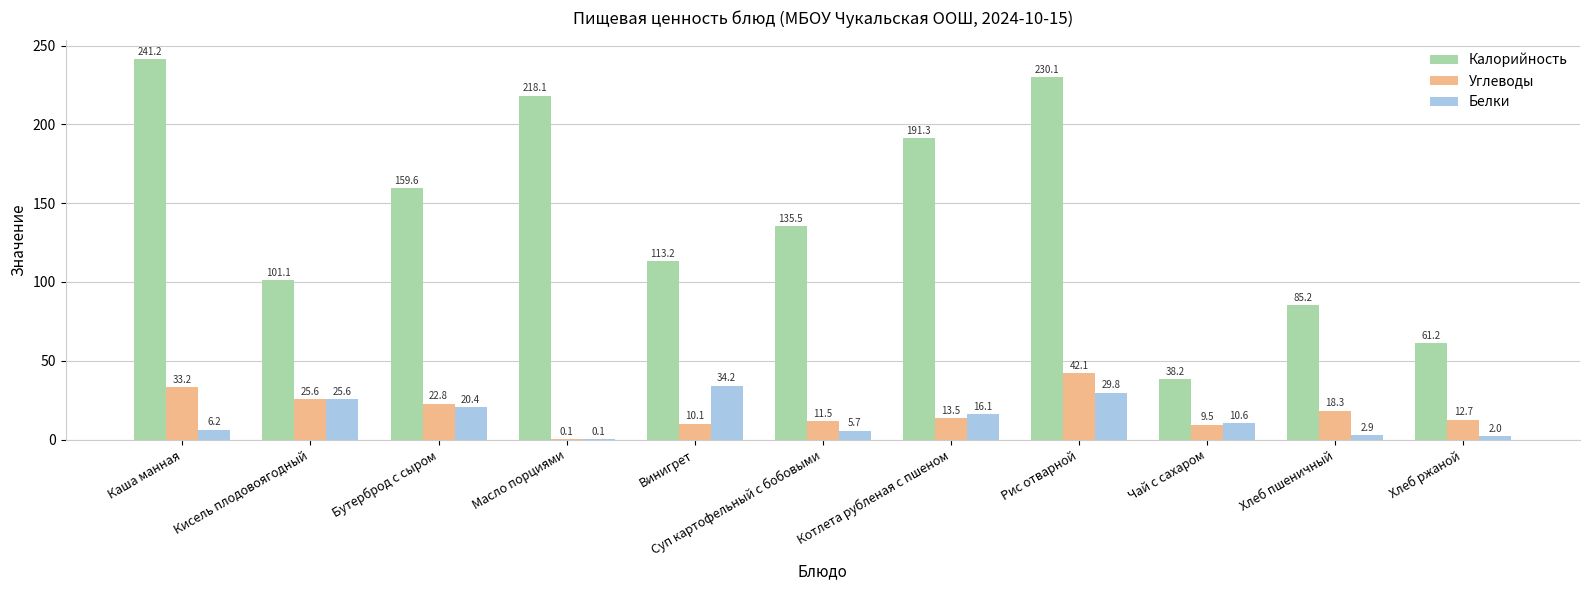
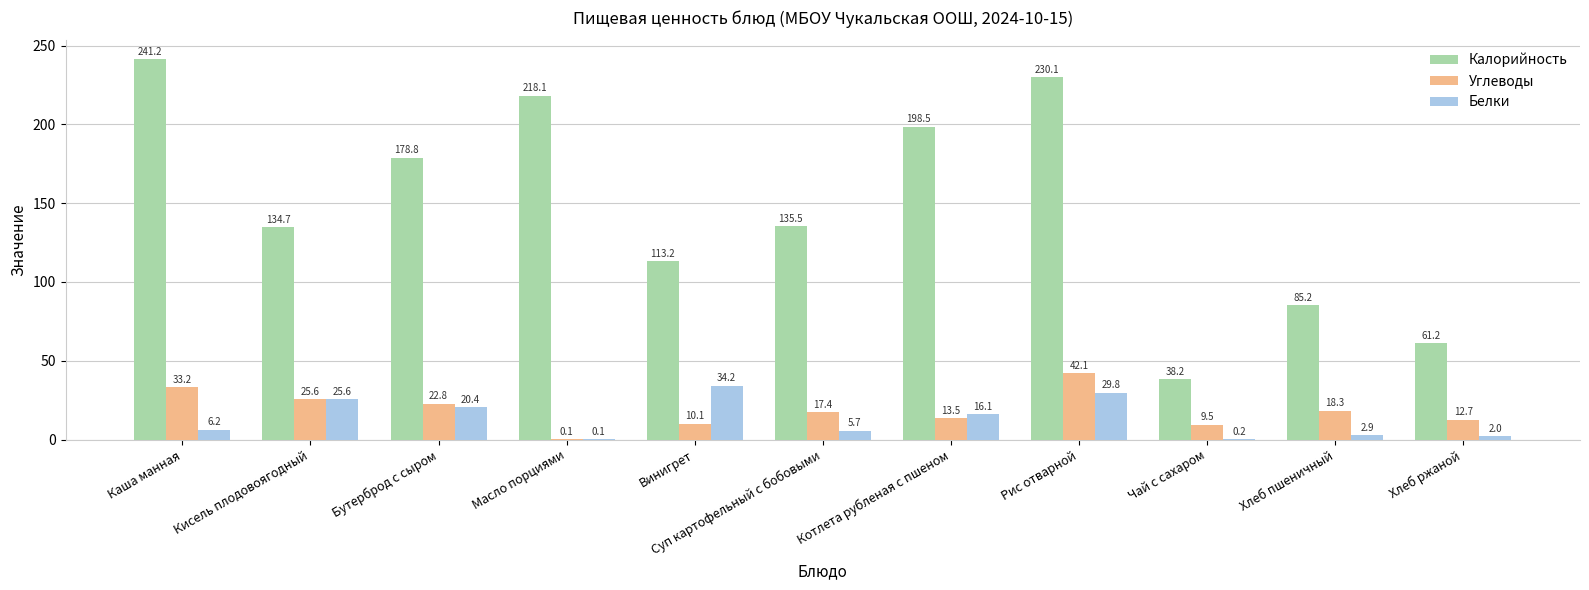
  {
    "Калорийность": {
      "Каша манная": 241.2,
-     "Кисель плодовоягодный": 101.1,
-     "Бутерброд с сыром": 159.6,
+     "Кисель плодовоягодный": 134.7,
+     "Бутерброд с сыром": 178.8,
      "Масло порциями": 218.1,
      "Винигрет": 113.2,
      "Суп картофельный с бобовыми": 135.5,
-     "Котлета рубленая с пшеном": 191.3,
+     "Котлета рубленая с пшеном": 198.5,
      "Рис отварной": 230.1,
      "Чай с сахаром": 38.2,
      "Хлеб пшеничный": 85.2,
      "Хлеб ржаной": 61.2
    },
    "Углеводы": {
      "Каша манная": 33.2,
      "Кисель плодовоягодный": 25.6,
      "Бутерброд с сыром": 22.8,
      "Масло порциями": 0.1,
      "Винигрет": 10.1,
-     "Суп картофельный с бобовыми": 11.5,
+     "Суп картофельный с бобовыми": 17.4,
      "Котлета рубленая с пшеном": 13.5,
      "Рис отварной": 42.1,
      "Чай с сахаром": 9.5,
      "Хлеб пшеничный": 18.3,
      "Хлеб ржаной": 12.7
    },
    "Белки": {
      "Каша манная": 6.2,
      "Кисель плодовоягодный": 25.6,
      "Бутерброд с сыром": 20.4,
      "Масло порциями": 0.1,
      "Винигрет": 34.2,
      "Суп картофельный с бобовыми": 5.7,
      "Котлета рубленая с пшеном": 16.1,
      "Рис отварной": 29.8,
-     "Чай с сахаром": 10.6,
+     "Чай с сахаром": 0.2,
      "Хлеб пшеничный": 2.9,
      "Хлеб ржаной": 2.0
    }
  }
